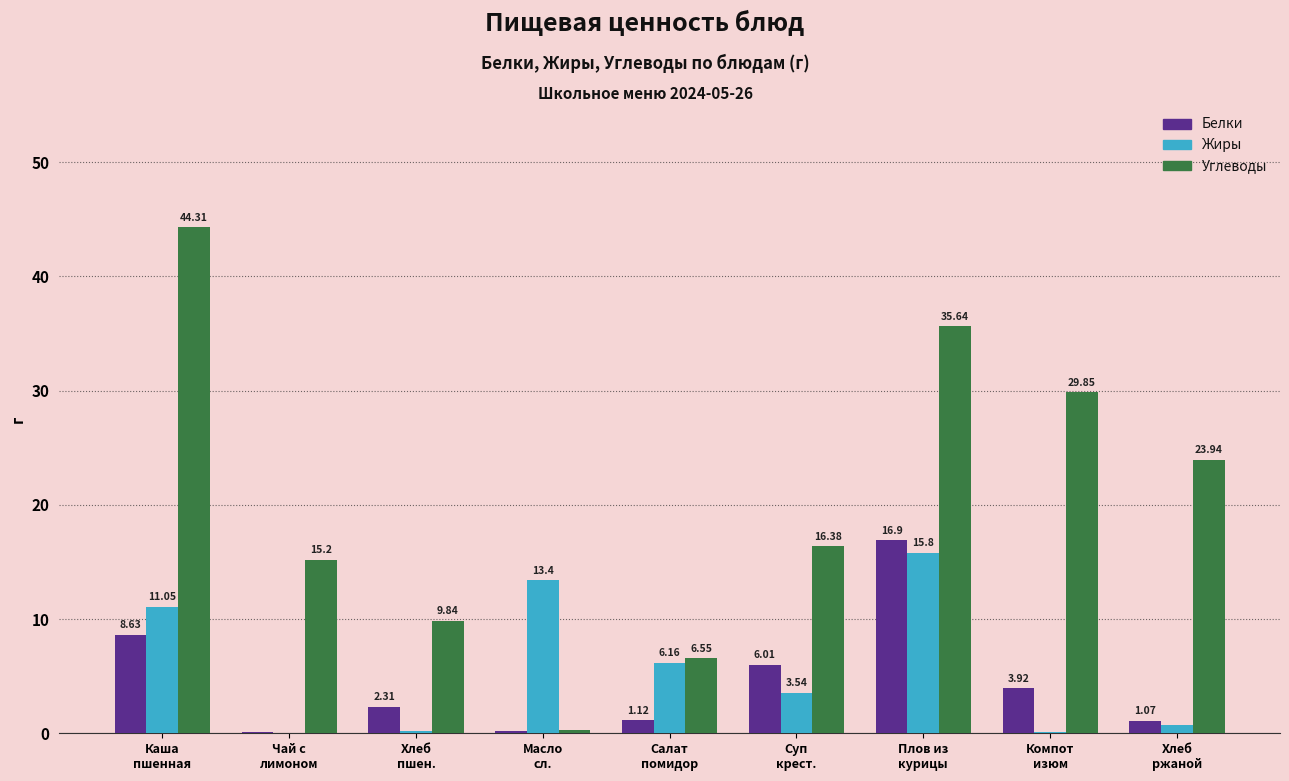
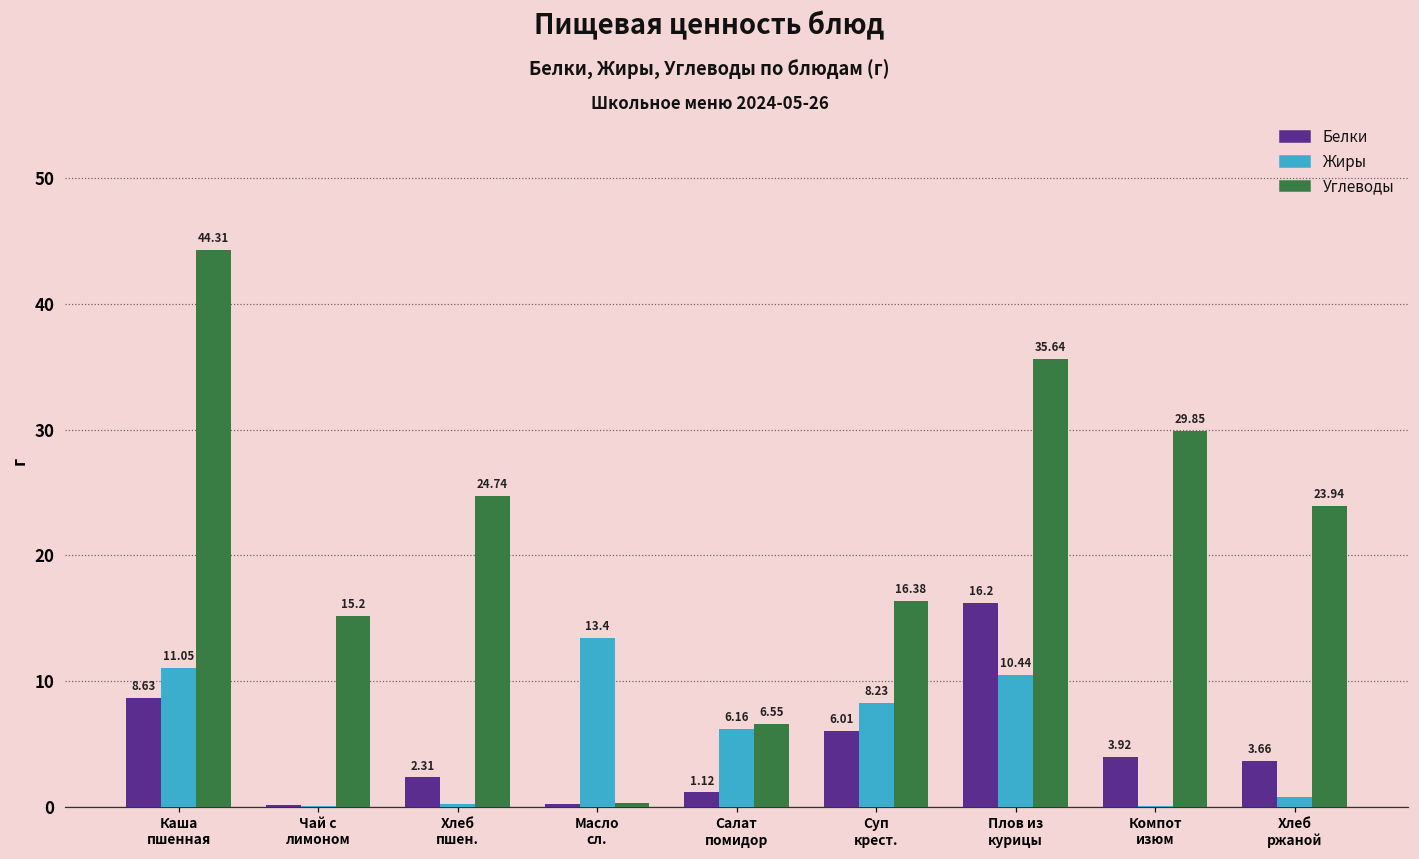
  {
    "Белки": {
      "Каша пшенная": 8.63,
      "Хлеб пшен.": 2.31,
      "Салат помидор": 1.12,
      "Суп крест.": 6.01,
-     "Плов из курицы": 16.9,
+     "Плов из курицы": 16.2,
      "Компот изюм": 3.92,
-     "Хлеб ржаной": 1.07
+     "Хлеб ржаной": 3.66
    },
    "Жиры": {
      "Каша пшенная": 11.05,
      "Масло сл.": 13.4,
      "Салат помидор": 6.16,
-     "Суп крест.": 3.54,
-     "Плов из курицы": 15.8
+     "Суп крест.": 8.23,
+     "Плов из курицы": 10.44
    },
    "Углеводы": {
      "Каша пшенная": 44.31,
      "Чай с лимоном": 15.2,
-     "Хлеб пшен.": 9.84,
+     "Хлеб пшен.": 24.74,
      "Салат помидор": 6.55,
      "Суп крест.": 16.38,
      "Плов из курицы": 35.64,
      "Компот изюм": 29.85,
      "Хлеб ржаной": 23.94
    }
  }
